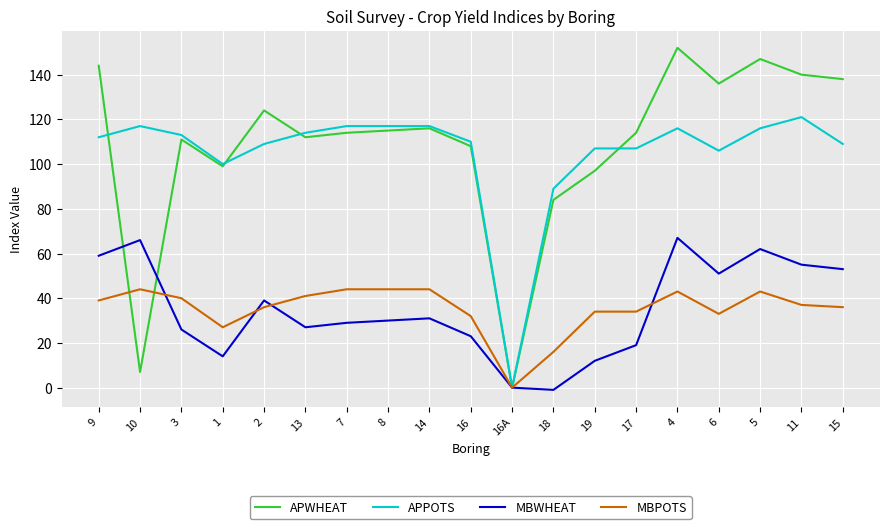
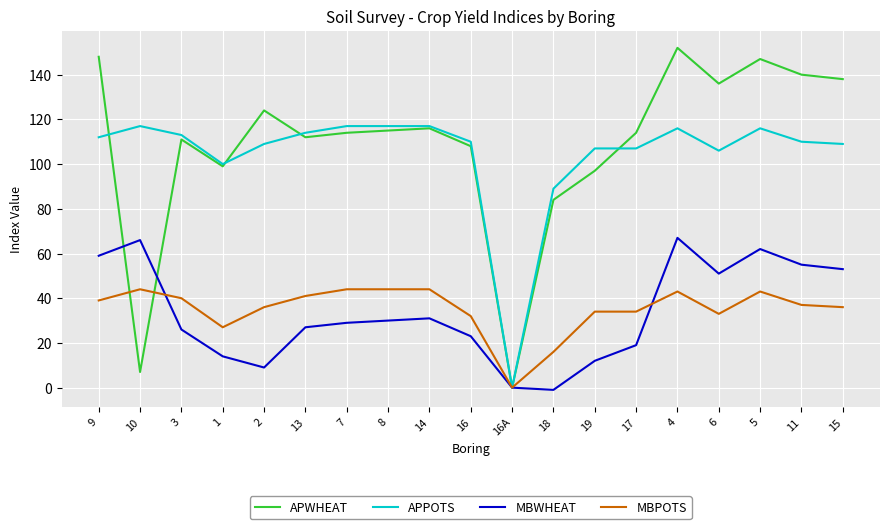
  {
    "APWHEAT": {
-     "9": 144,
+     "9": 148,
      "10": 7,
      "3": 111,
      "2": 124,
      "13": 112,
      "7": 114,
      "8": 115,
      "16": 108,
      "18": 84,
      "19": 97,
      "17": 114,
      "4": 152,
      "6": 136,
      "5": 147,
      "11": 140,
      "15": 138
    },
    "APPOTS": {
      "9": 112,
      "10": 117,
      "3": 113,
      "2": 109,
      "13": 114,
      "7": 117,
      "8": 117,
      "16": 110,
      "18": 89,
      "19": 107,
      "17": 107,
      "4": 116,
      "6": 106,
      "5": 116,
-     "11": 121,
+     "11": 110,
      "15": 109
    },
    "MBWHEAT": {
      "9": 59,
      "10": 66,
      "3": 26,
      "1": 14,
-     "2": 39,
+     "2": 9,
      "13": 27,
      "7": 29,
      "8": 30,
      "14": 31,
      "16": 23,
      "18": -1,
      "19": 12,
      "17": 19,
      "4": 67,
      "6": 51,
      "5": 62,
      "11": 55,
      "15": 53
    },
    "MBPOTS": {
      "9": 39,
      "10": 44,
      "3": 40,
      "1": 27,
      "2": 36,
      "13": 41,
      "7": 44,
      "8": 44,
      "14": 44,
      "16": 32,
      "18": 16,
      "19": 34,
      "17": 34,
      "4": 43,
      "6": 33,
      "5": 43,
      "11": 37,
      "15": 36
    }
  }
